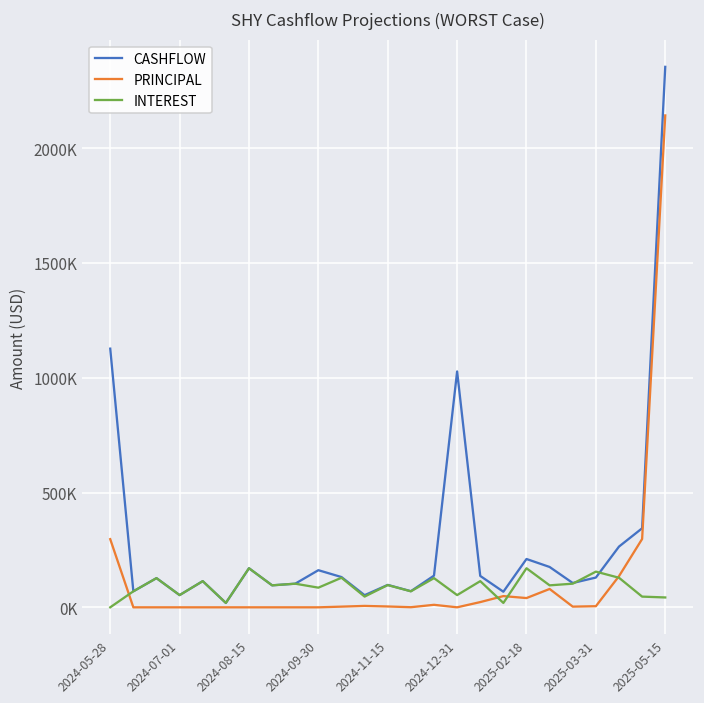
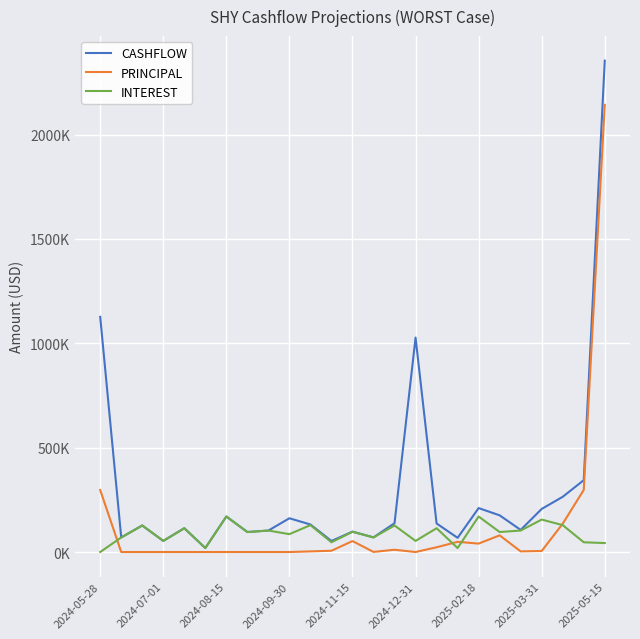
  {
    "CASHFLOW": {
      "2024-05-28": 1130000,
      "2024-09-30": 160000,
      "2024-12-31": 1030000,
      "2025-02-18": 210000,
-     "2025-03-31": 130000,
+     "2025-03-31": 210000,
      "2025-05-15": 2350000
    },
    "PRINCIPAL": {
      "2024-05-28": 300000,
      "2024-07-01": 0,
      "2024-08-15": 0,
      "2024-09-30": 0,
-     "2024-11-15": 0,
+     "2024-11-15": 50000,
      "2024-12-31": 0,
      "2025-02-18": 40000,
      "2025-03-31": 0,
      "2025-05-15": 2140000
    },
    "INTEREST": {
      "2024-05-28": 0,
      "2024-09-30": 90000,
      "2024-12-31": 50000,
      "2025-02-18": 170000,
      "2025-03-31": 160000,
      "2025-05-15": 40000
    }
  }
